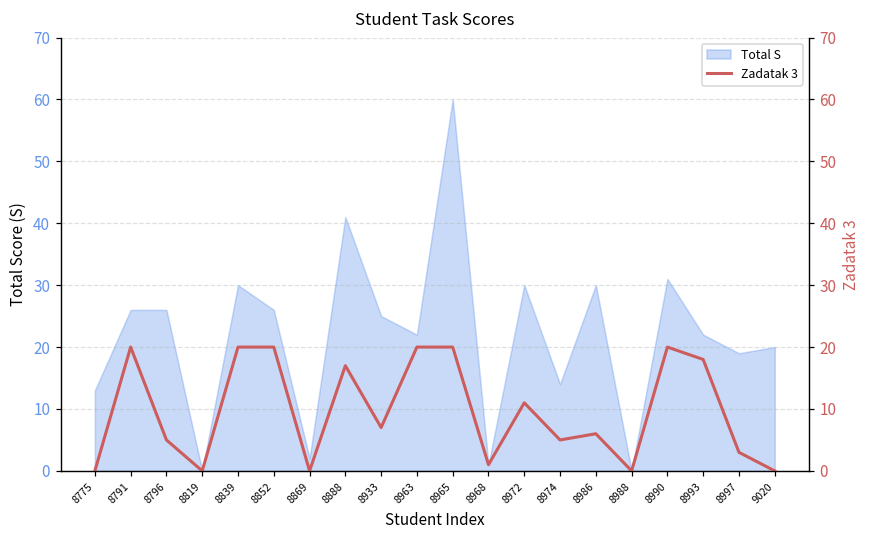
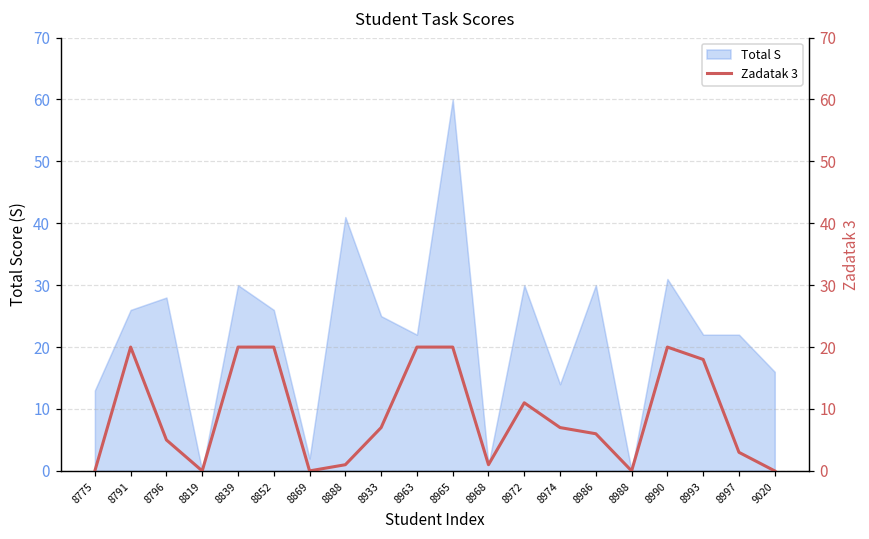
  {
    "Total S": {
      "8775": 13,
      "8791": 26,
-     "8796": 26,
+     "8796": 28,
      "8819": 0,
      "8839": 30,
      "8852": 26,
      "8869": 2,
      "8888": 41,
      "8933": 25,
      "8963": 22,
      "8965": 60,
      "8968": 1,
      "8972": 30,
      "8974": 14,
      "8986": 30,
      "8988": 0,
      "8990": 31,
      "8993": 22,
-     "8997": 19,
-     "9020": 20
+     "8997": 22,
+     "9020": 16
    },
    "Zadatak 3": {
      "8775": 0,
      "8791": 20,
      "8796": 5,
      "8819": 0,
      "8839": 20,
      "8852": 20,
      "8869": 0,
-     "8888": 17,
+     "8888": 1,
      "8933": 7,
      "8963": 20,
      "8965": 20,
      "8968": 1,
      "8972": 11,
-     "8974": 5,
+     "8974": 7,
      "8986": 6,
      "8988": 0,
      "8990": 20,
      "8993": 18,
      "8997": 3,
      "9020": 0
    }
  }
